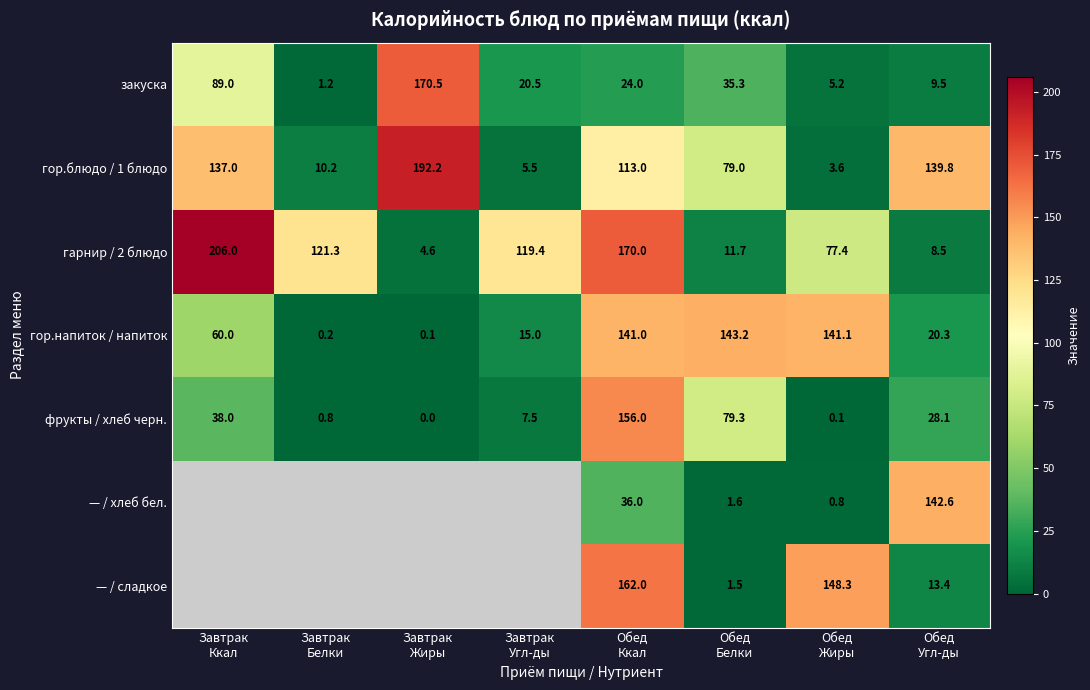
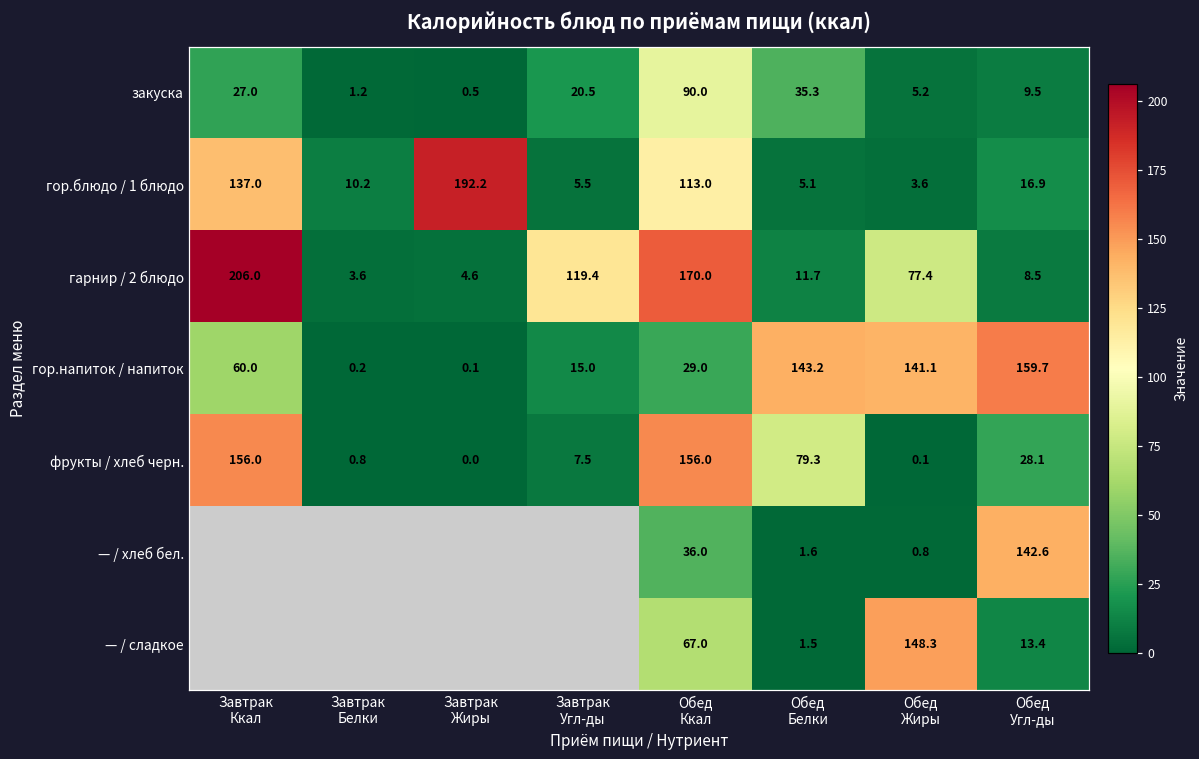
  {
    "закуска": {
-     "Завтрак Ккал": 89.0,
+     "Завтрак Ккал": 27.0,
      "Завтрак Белки": 1.2,
-     "Завтрак Жиры": 170.5,
+     "Завтрак Жиры": 0.5,
      "Завтрак Угл-ды": 20.5,
-     "Обед Ккал": 24.0,
+     "Обед Ккал": 90.0,
      "Обед Белки": 35.3,
      "Обед Жиры": 5.2,
      "Обед Угл-ды": 9.5
    },
    "гор.блюдо / 1 блюдо": {
      "Завтрак Ккал": 137.0,
      "Завтрак Белки": 10.2,
      "Завтрак Жиры": 192.2,
      "Завтрак Угл-ды": 5.5,
      "Обед Ккал": 113.0,
-     "Обед Белки": 79.0,
+     "Обед Белки": 5.1,
      "Обед Жиры": 3.6,
-     "Обед Угл-ды": 139.8
+     "Обед Угл-ды": 16.9
    },
    "гарнир / 2 блюдо": {
      "Завтрак Ккал": 206.0,
-     "Завтрак Белки": 121.3,
+     "Завтрак Белки": 3.6,
      "Завтрак Жиры": 4.6,
      "Завтрак Угл-ды": 119.4,
      "Обед Ккал": 170.0,
      "Обед Белки": 11.7,
      "Обед Жиры": 77.4,
      "Обед Угл-ды": 8.5
    },
    "гор.напиток / напиток": {
      "Завтрак Ккал": 60.0,
      "Завтрак Белки": 0.2,
      "Завтрак Жиры": 0.1,
      "Завтрак Угл-ды": 15.0,
-     "Обед Ккал": 141.0,
+     "Обед Ккал": 29.0,
      "Обед Белки": 143.2,
      "Обед Жиры": 141.1,
-     "Обед Угл-ды": 20.3
+     "Обед Угл-ды": 159.7
    },
    "фрукты / хлеб черн.": {
-     "Завтрак Ккал": 38.0,
+     "Завтрак Ккал": 156.0,
      "Завтрак Белки": 0.8,
      "Завтрак Жиры": 0.0,
      "Завтрак Угл-ды": 7.5,
      "Обед Ккал": 156.0,
      "Обед Белки": 79.3,
      "Обед Жиры": 0.1,
      "Обед Угл-ды": 28.1
    },
    "— / хлеб бел.": {
      "Обед Ккал": 36.0,
      "Обед Белки": 1.6,
      "Обед Жиры": 0.8,
      "Обед Угл-ды": 142.6
    },
    "— / сладкое": {
-     "Обед Ккал": 162.0,
+     "Обед Ккал": 67.0,
      "Обед Белки": 1.5,
      "Обед Жиры": 148.3,
      "Обед Угл-ды": 13.4
    }
  }
